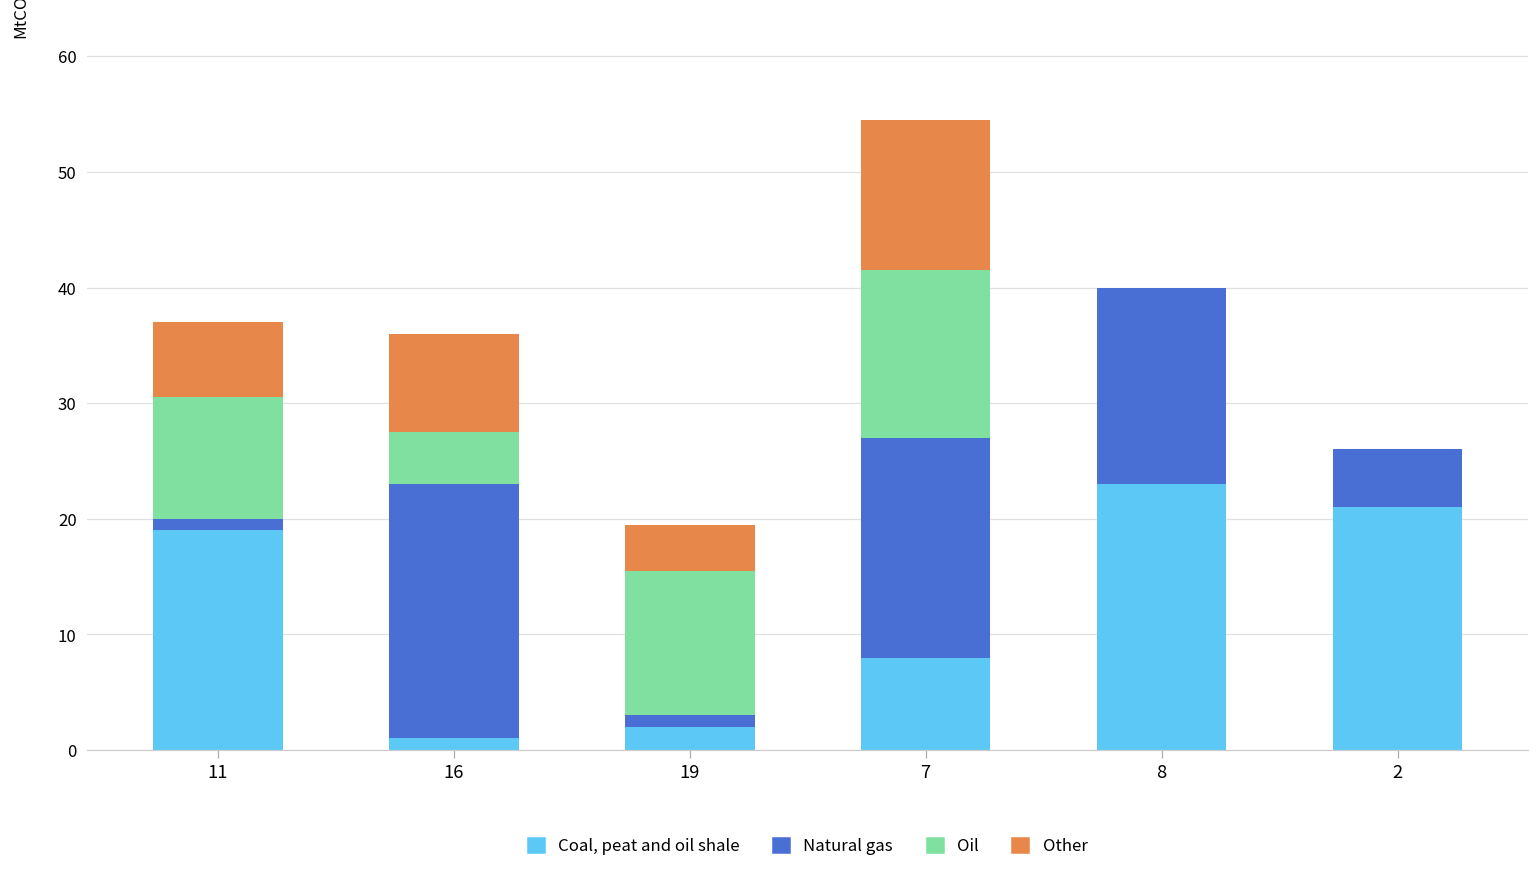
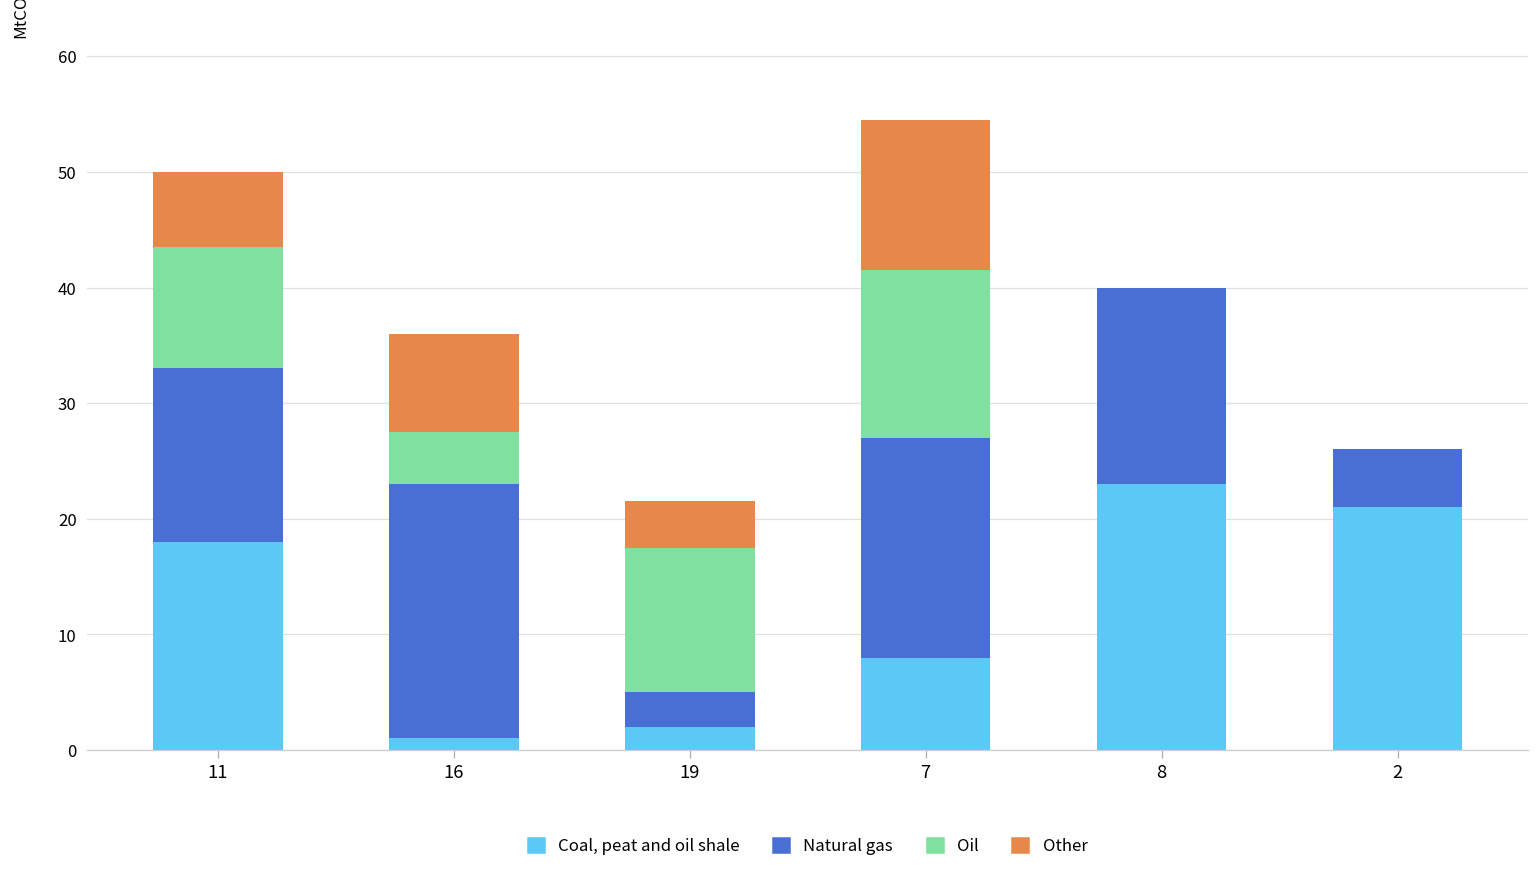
  {
    "Coal, peat and oil shale": {
-     "11": 19,
+     "11": 18,
      "16": 1,
      "19": 2,
      "7": 8,
      "8": 23,
      "2": 21
    },
    "Natural gas": {
-     "11": 1,
+     "11": 15,
      "16": 22,
-     "19": 1,
+     "19": 3,
      "7": 19,
      "8": 17,
      "2": 5
    },
    "Oil": {
      "11": 10.5,
      "16": 4.5,
      "19": 12.5,
      "7": 14.5,
      "8": 0,
      "2": 0
    },
    "Other": {
      "11": 6.5,
      "16": 8.5,
      "19": 4,
      "7": 13,
      "8": 0,
      "2": 0
    }
  }
